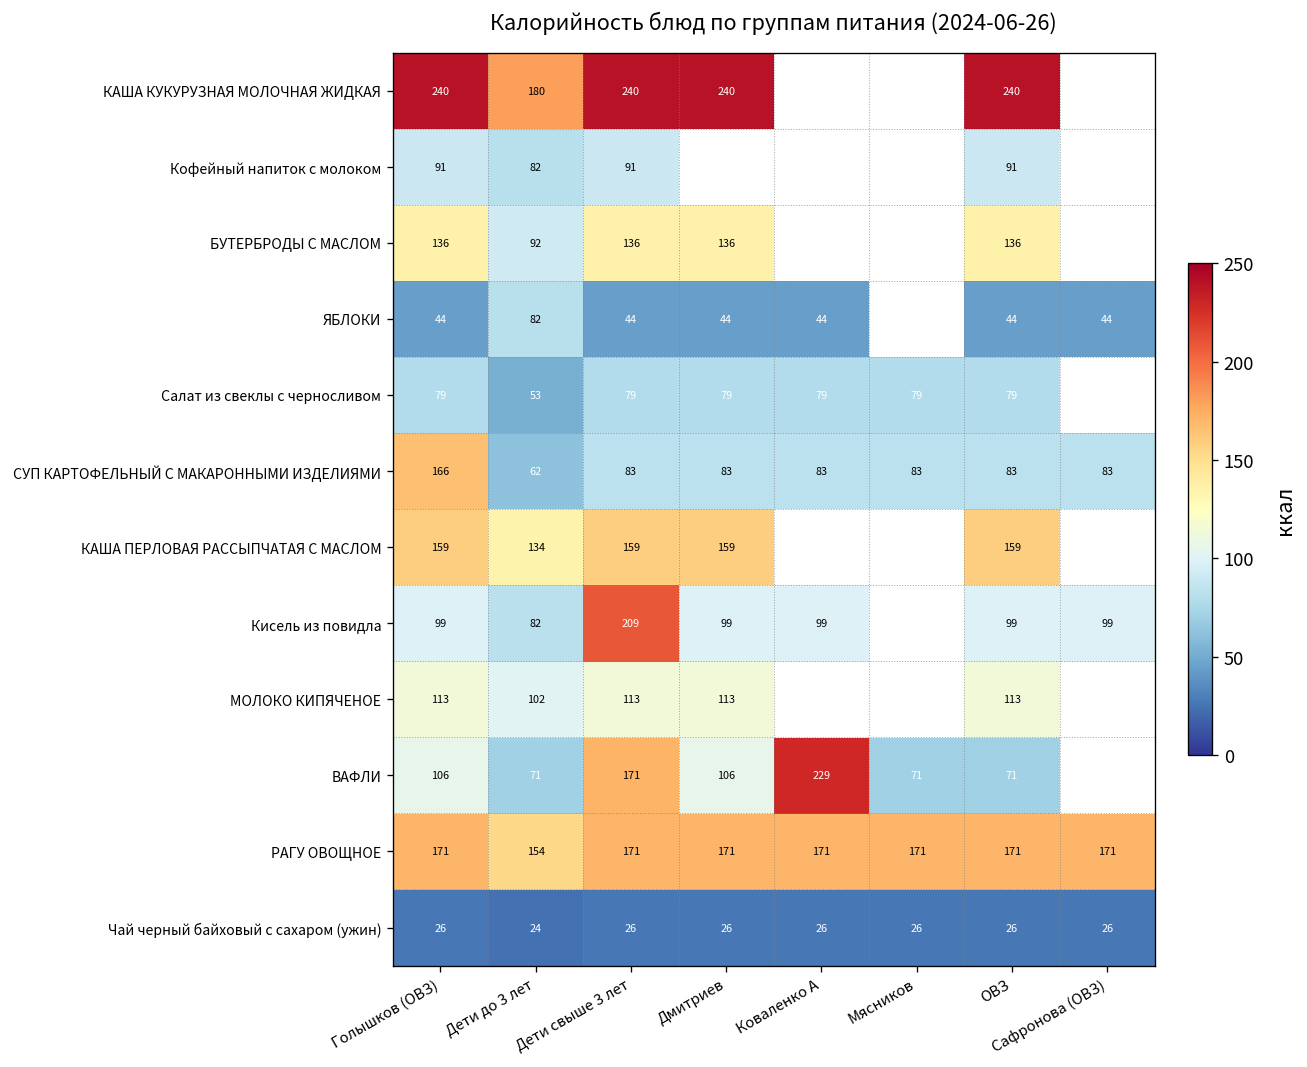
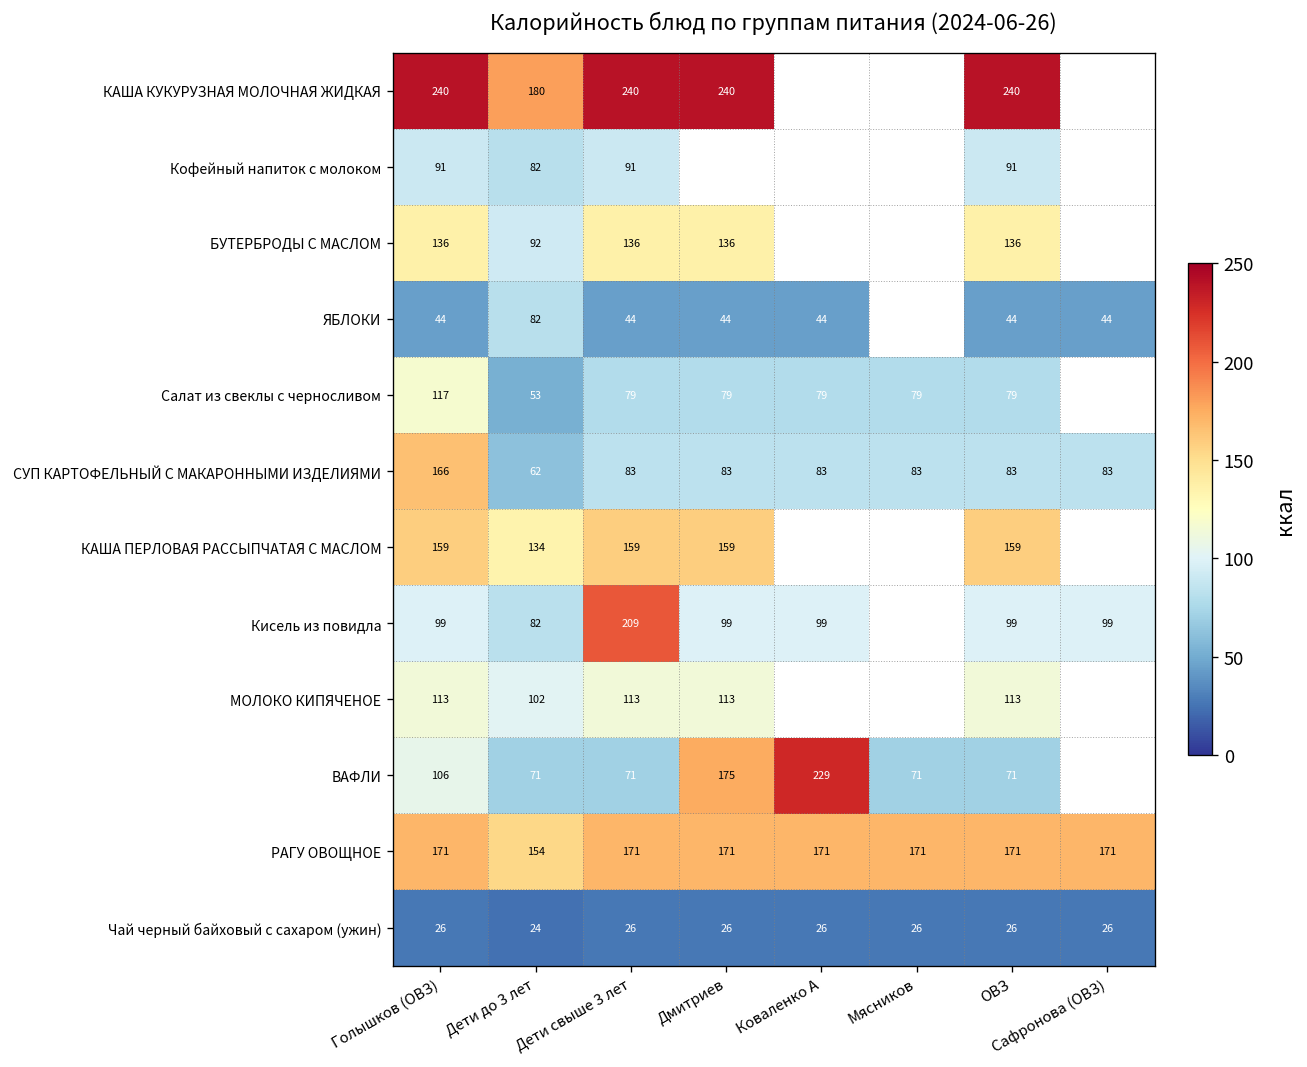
  {
    "КАША КУКУРУЗНАЯ МОЛОЧНАЯ ЖИДКАЯ": {
      "Голышков (ОВЗ)": 240,
      "Дети до 3 лет": 180,
      "Дети свыше 3 лет": 240,
      "Дмитриев": 240,
      "ОВЗ": 240
    },
    "Кофейный напиток с молоком": {
      "Голышков (ОВЗ)": 91,
      "Дети до 3 лет": 82,
      "Дети свыше 3 лет": 91,
      "ОВЗ": 91
    },
    "БУТЕРБРОДЫ С МАСЛОМ": {
      "Голышков (ОВЗ)": 136,
      "Дети до 3 лет": 92,
      "Дети свыше 3 лет": 136,
      "Дмитриев": 136,
      "ОВЗ": 136
    },
    "ЯБЛОКИ": {
      "Голышков (ОВЗ)": 44,
      "Дети до 3 лет": 82,
      "Дети свыше 3 лет": 44,
      "Дмитриев": 44,
      "Коваленко А": 44,
      "ОВЗ": 44,
      "Сафронова (ОВЗ)": 44
    },
    "Салат из свеклы с черносливом": {
-     "Голышков (ОВЗ)": 79,
+     "Голышков (ОВЗ)": 117,
      "Дети до 3 лет": 53,
      "Дети свыше 3 лет": 79,
      "Дмитриев": 79,
      "Коваленко А": 79,
      "Мясников": 79,
      "ОВЗ": 79
    },
    "СУП КАРТОФЕЛЬНЫЙ С МАКАРОННЫМИ ИЗДЕЛИЯМИ": {
      "Голышков (ОВЗ)": 166,
      "Дети до 3 лет": 62,
      "Дети свыше 3 лет": 83,
      "Дмитриев": 83,
      "Коваленко А": 83,
      "Мясников": 83,
      "ОВЗ": 83,
      "Сафронова (ОВЗ)": 83
    },
    "КАША ПЕРЛОВАЯ РАССЫПЧАТАЯ С МАСЛОМ": {
      "Голышков (ОВЗ)": 159,
      "Дети до 3 лет": 134,
      "Дети свыше 3 лет": 159,
      "Дмитриев": 159,
      "ОВЗ": 159
    },
    "Кисель из повидла": {
      "Голышков (ОВЗ)": 99,
      "Дети до 3 лет": 82,
      "Дети свыше 3 лет": 209,
      "Дмитриев": 99,
      "Коваленко А": 99,
      "ОВЗ": 99,
      "Сафронова (ОВЗ)": 99
    },
    "МОЛОКО КИПЯЧЕНОЕ": {
      "Голышков (ОВЗ)": 113,
      "Дети до 3 лет": 102,
      "Дети свыше 3 лет": 113,
      "Дмитриев": 113,
      "ОВЗ": 113
    },
    "ВАФЛИ": {
      "Голышков (ОВЗ)": 106,
      "Дети до 3 лет": 71,
-     "Дети свыше 3 лет": 171,
-     "Дмитриев": 106,
+     "Дети свыше 3 лет": 71,
+     "Дмитриев": 175,
      "Коваленко А": 229,
      "Мясников": 71,
      "ОВЗ": 71
    },
    "РАГУ ОВОЩНОЕ": {
      "Голышков (ОВЗ)": 171,
      "Дети до 3 лет": 154,
      "Дети свыше 3 лет": 171,
      "Дмитриев": 171,
      "Коваленко А": 171,
      "Мясников": 171,
      "ОВЗ": 171,
      "Сафронова (ОВЗ)": 171
    },
    "Чай черный байховый с сахаром (ужин)": {
      "Голышков (ОВЗ)": 26,
      "Дети до 3 лет": 24,
      "Дети свыше 3 лет": 26,
      "Дмитриев": 26,
      "Коваленко А": 26,
      "Мясников": 26,
      "ОВЗ": 26,
      "Сафронова (ОВЗ)": 26
    }
  }
